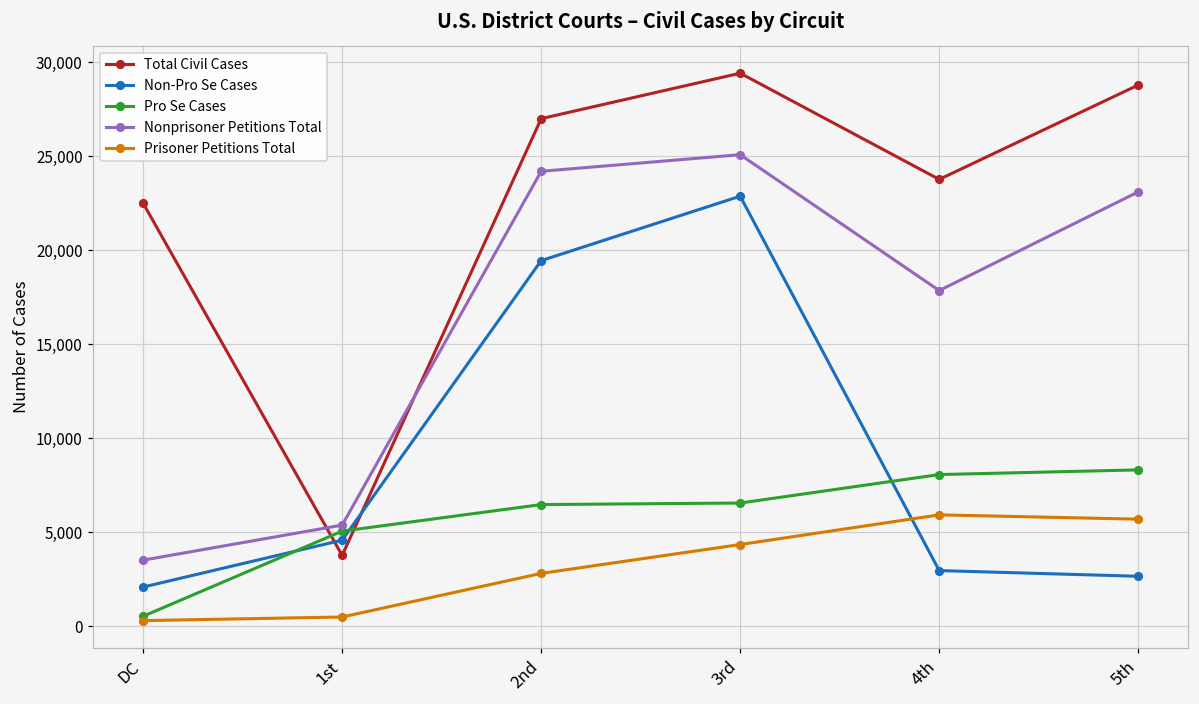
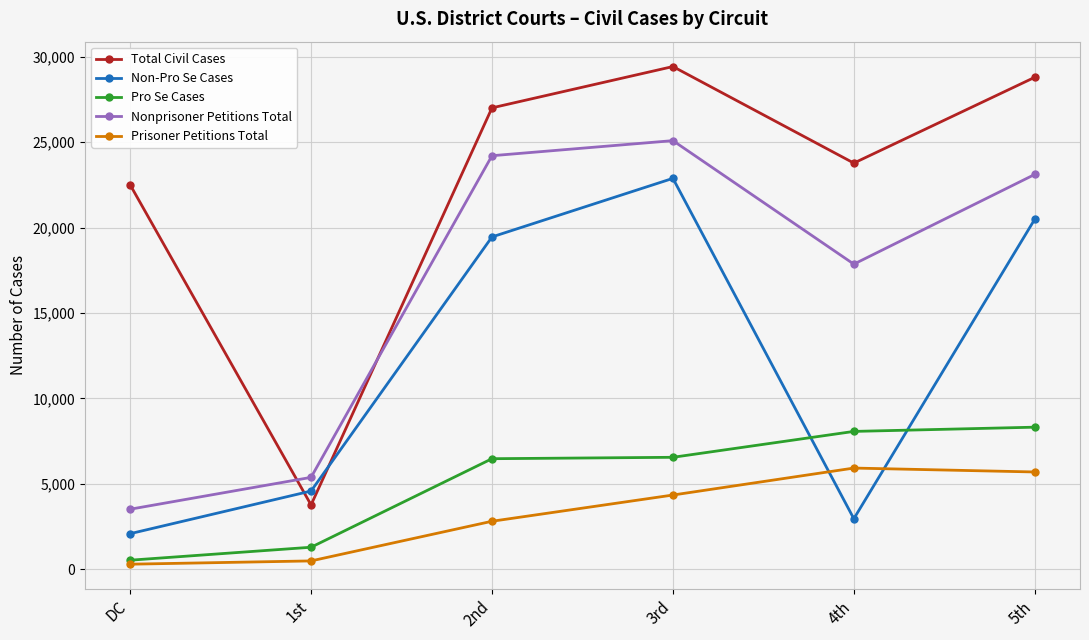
  {
    "Total Civil Cases": {
      "DC": "22,500",
      "1st": "3,800",
      "2nd": "27,000",
      "3rd": "29,400",
      "4th": "23,800",
      "5th": "28,800"
    },
    "Non-Pro Se Cases": {
      "DC": "2,100",
      "1st": "4,600",
      "2nd": "19,500",
      "3rd": "22,900",
      "4th": "3,000",
-     "5th": "2,600"
+     "5th": "20,500"
    },
    "Pro Se Cases": {
      "DC": "500",
-     "1st": "5,100",
+     "1st": "1,300",
      "2nd": "6,500",
      "3rd": "6,500",
      "4th": "8,100",
      "5th": "8,300"
    },
    "Nonprisoner Petitions Total": {
      "DC": "3,500",
      "1st": "5,400",
      "2nd": "24,200",
      "3rd": "25,100",
      "4th": "17,900",
      "5th": "23,100"
    },
    "Prisoner Petitions Total": {
      "DC": "300",
      "1st": "500",
      "2nd": "2,800",
      "3rd": "4,300",
      "4th": "5,900",
      "5th": "5,700"
    }
  }
